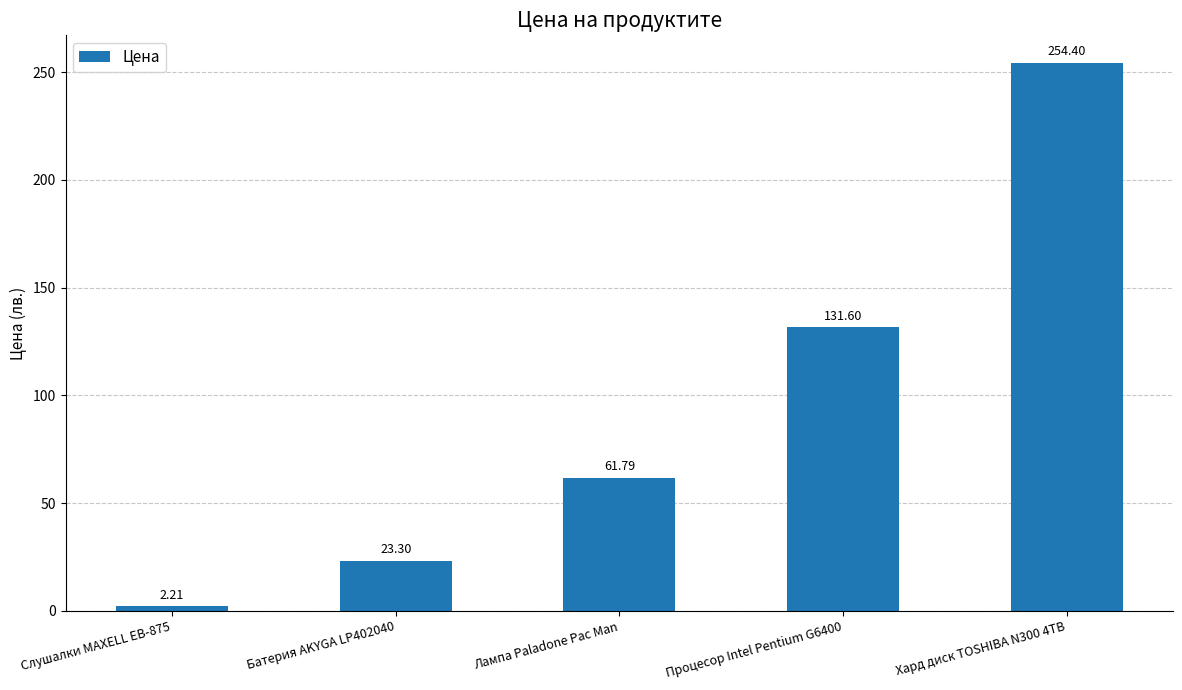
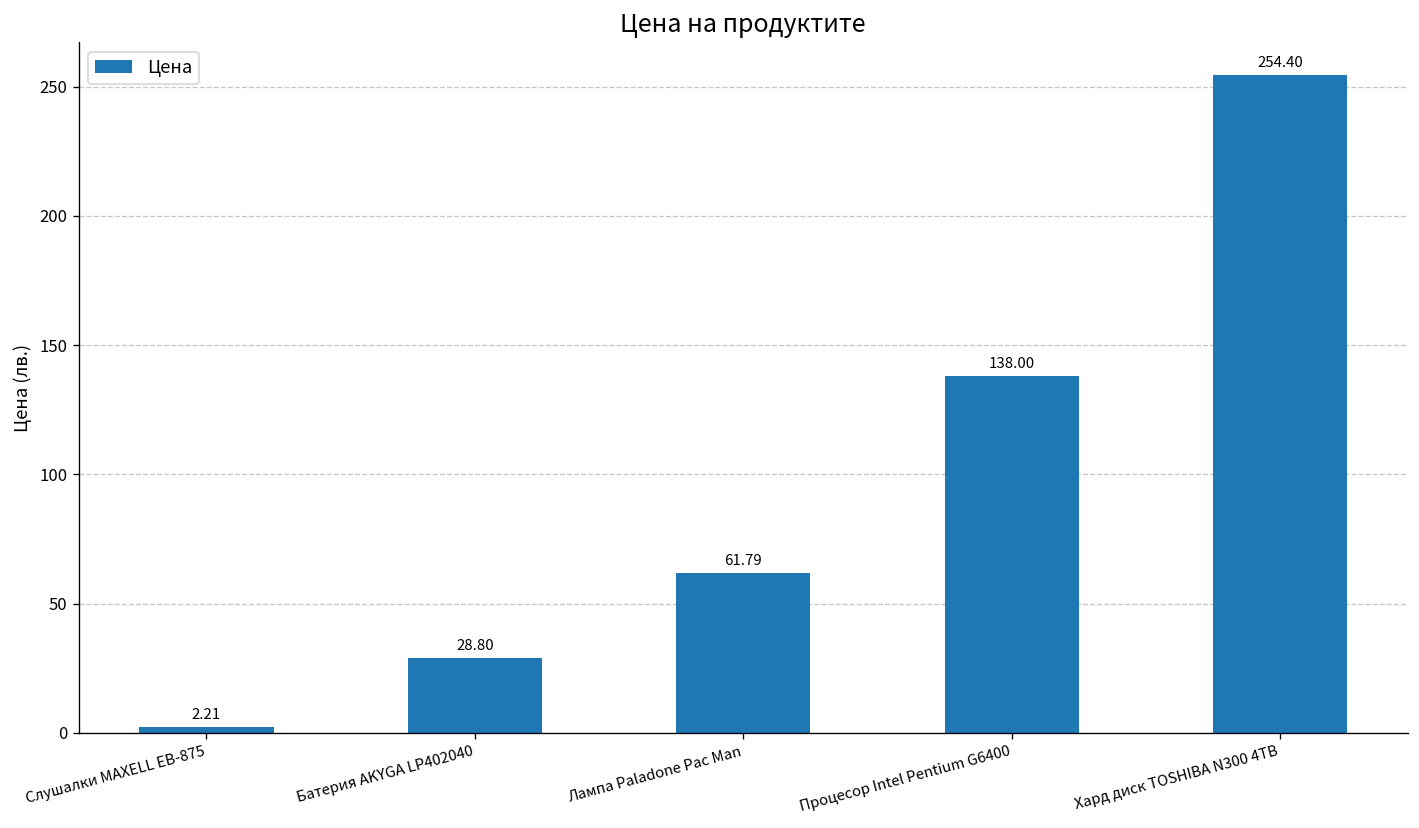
  {
    "Слушалки MAXELL EB-875": 2.21,
-   "Батерия AKYGA LP402040": 23.30,
+   "Батерия AKYGA LP402040": 28.80,
    "Лампа Paladone Pac Man": 61.79,
-   "Процесор Intel Pentium G6400": 131.60,
+   "Процесор Intel Pentium G6400": 138.00,
    "Хард диск TOSHIBA N300 4TB": 254.40
  }
